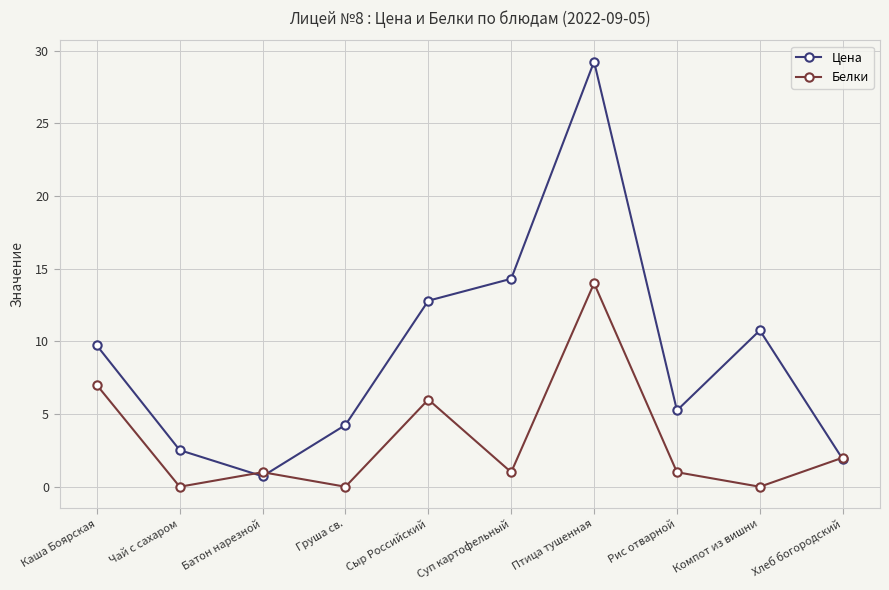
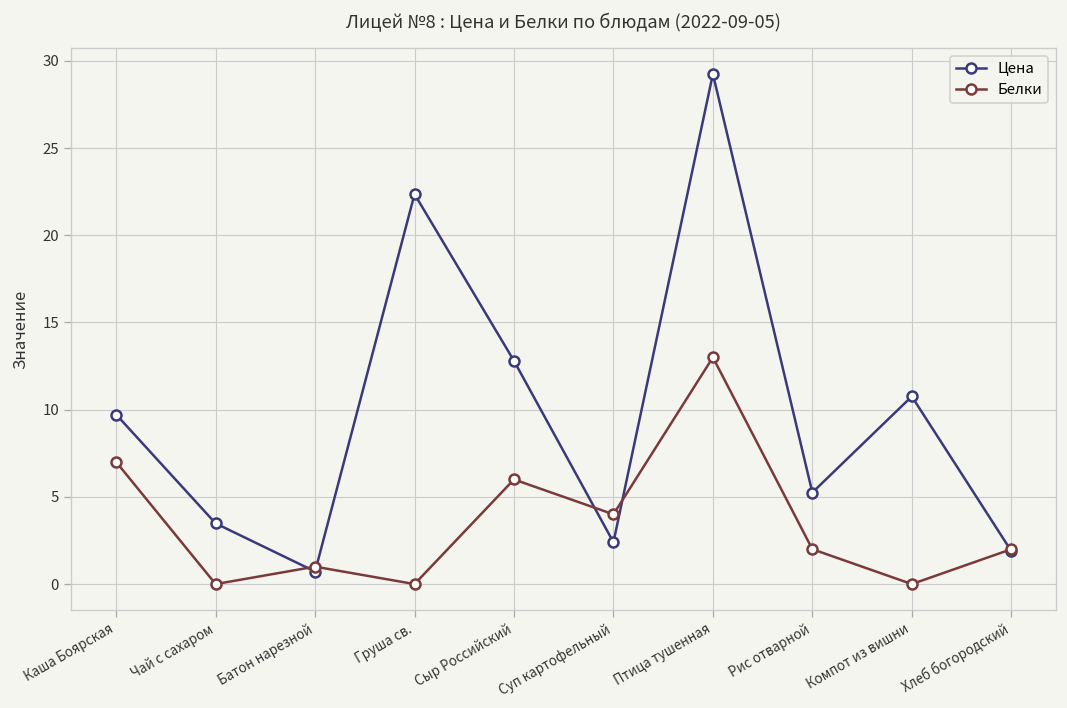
  {
    "Цена": {
      "Каша Боярская": 9.7,
-     "Чай с сахаром": 2.5,
+     "Чай с сахаром": 3.5,
      "Батон нарезной": 0.7,
-     "Груша св.": 4.3,
+     "Груша св.": 22.4,
      "Сыр Российский": 12.8,
-     "Суп картофельный": 14.3,
+     "Суп картофельный": 2.4,
      "Птица тушенная": 29.3,
      "Рис отварной": 5.3,
      "Компот из вишни": 10.8
    },
    "Белки": {
      "Каша Боярская": 7,
      "Чай с сахаром": 0,
      "Батон нарезной": 1,
      "Груша св.": 0,
      "Сыр Российский": 6,
-     "Суп картофельный": 1,
-     "Птица тушенная": 14,
-     "Рис отварной": 1,
+     "Суп картофельный": 4,
+     "Птица тушенная": 13,
+     "Рис отварной": 2,
      "Компот из вишни": 0
    }
  }
